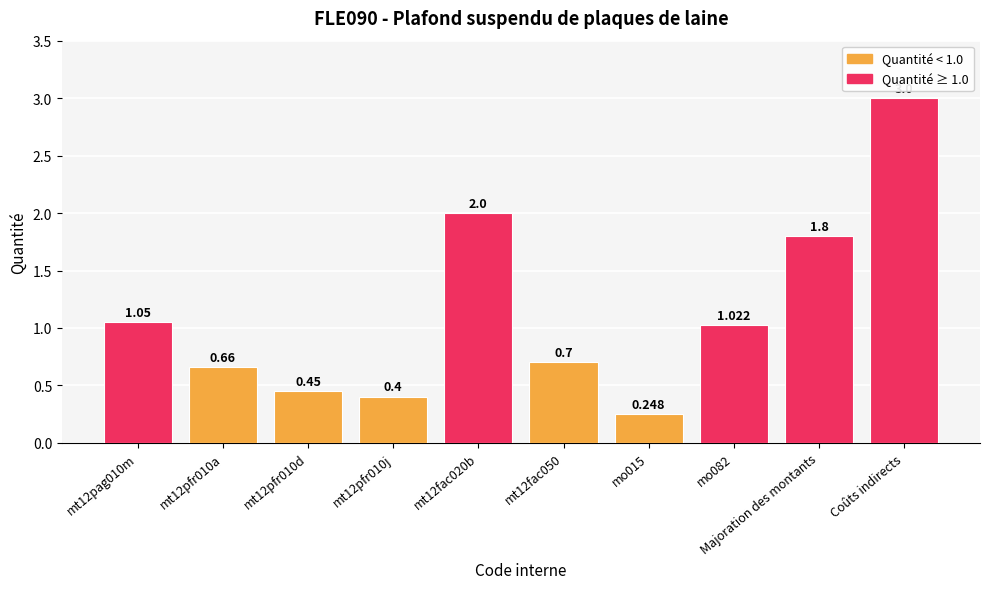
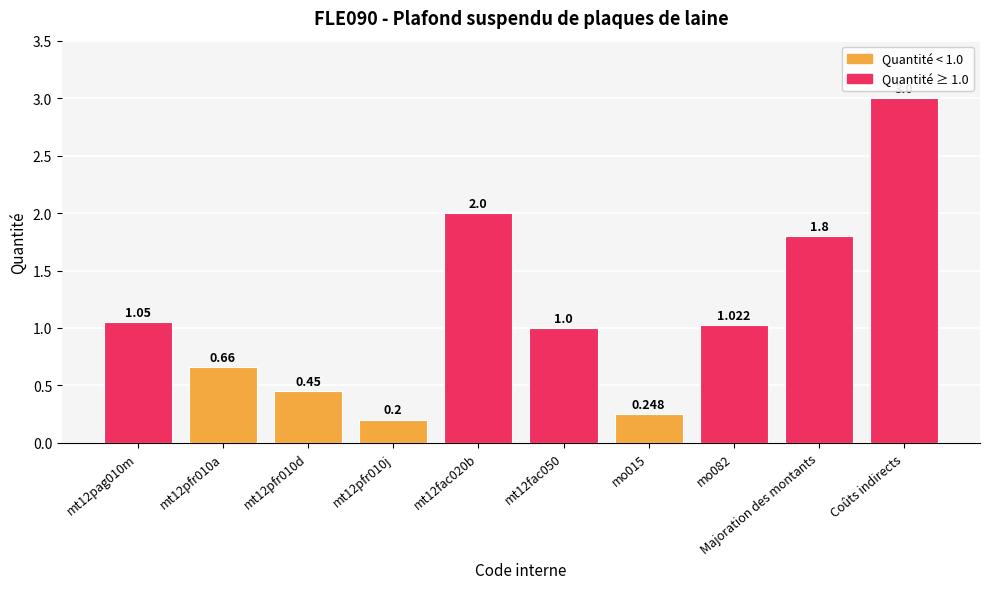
  {
    "mt12pag010m": 1.05,
    "mt12pfr010a": 0.66,
    "mt12pfr010d": 0.45,
-   "mt12pfr010j": 0.4,
+   "mt12pfr010j": 0.2,
    "mt12fac020b": 2.0,
-   "mt12fac050": 0.7,
+   "mt12fac050": 1.0,
    "mo015": 0.248,
    "mo082": 1.022,
    "Majoration des montants": 1.8
  }
